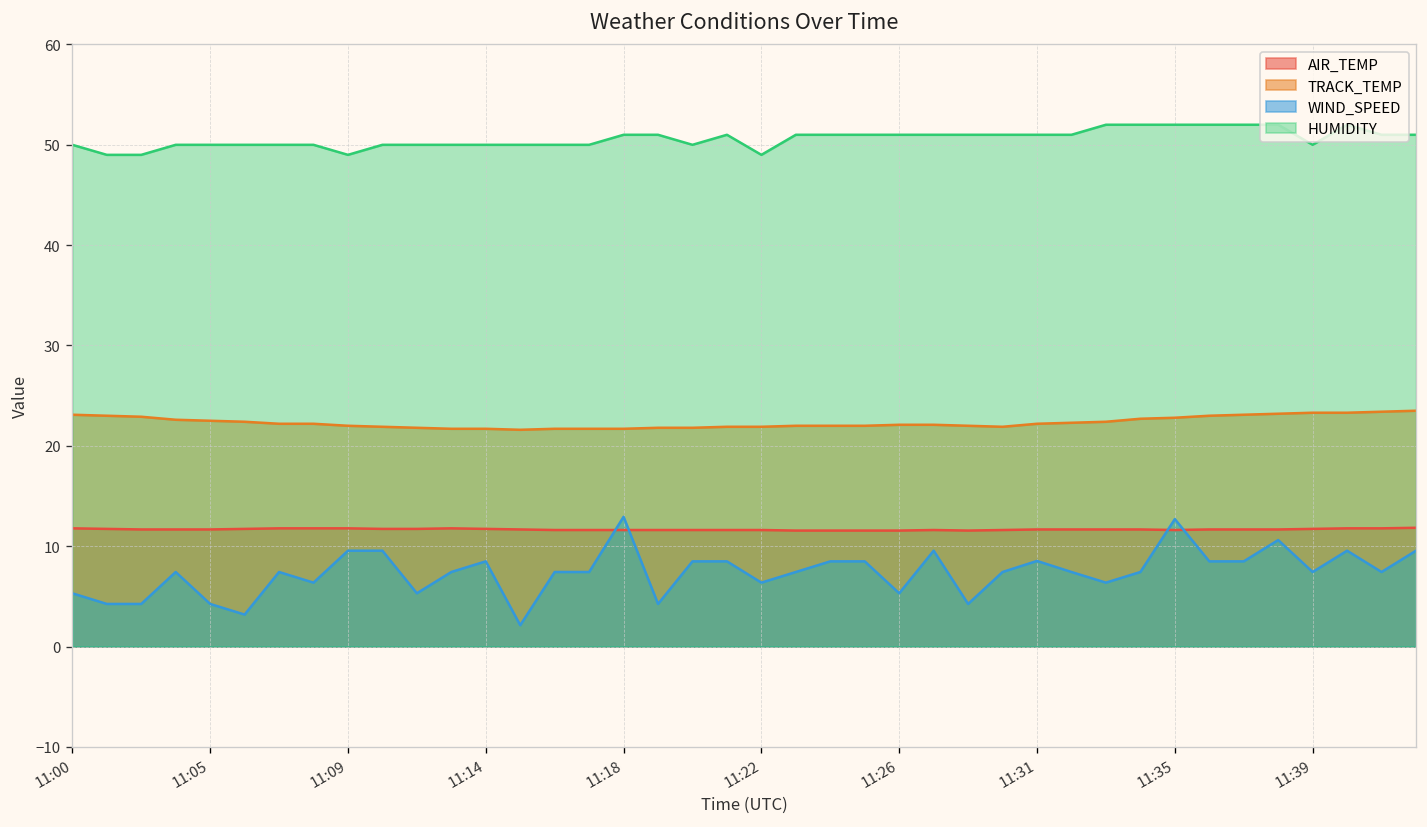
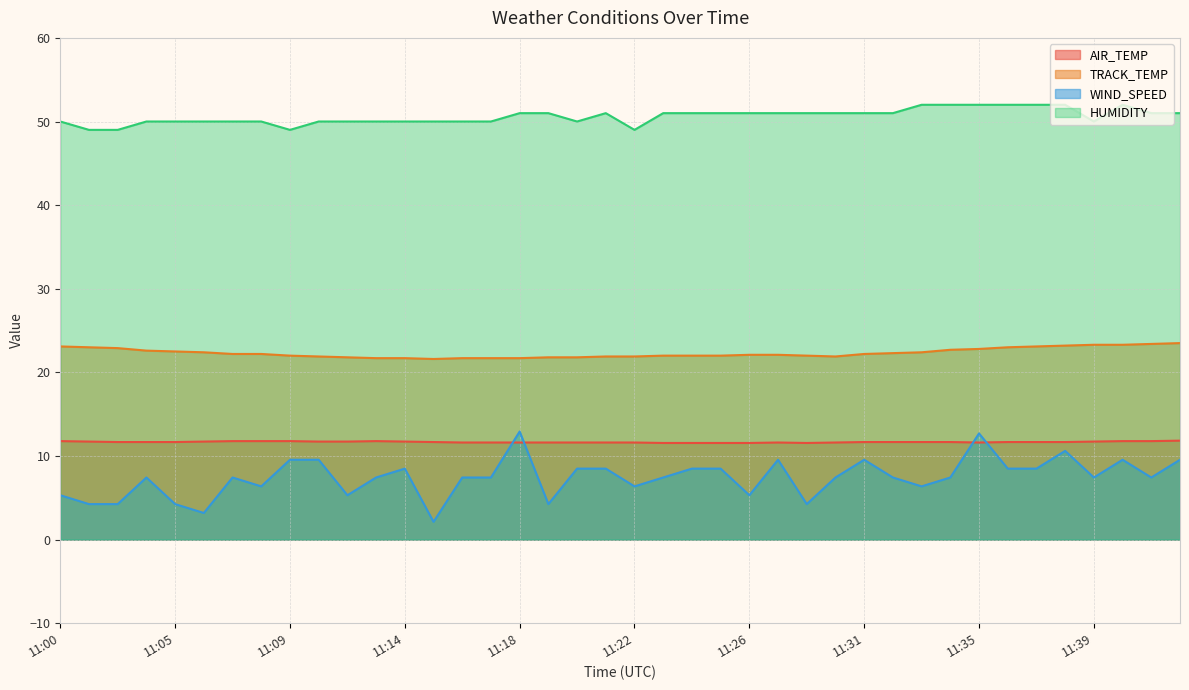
  {
    "WIND_SPEED": {
      "11:00": 5,
      "11:05": 4,
      "11:09": 10,
      "11:14": 8,
      "11:18": 13,
      "11:22": 6,
      "11:26": 5,
-     "11:31": 9,
+     "11:31": 10,
      "11:35": 13,
      "11:39": 7
    },
    "HUMIDITY": {
      "11:00": 50,
      "11:05": 50,
      "11:09": 49,
      "11:14": 50,
      "11:18": 51,
      "11:22": 49,
      "11:26": 51,
      "11:31": 51,
      "11:35": 52
    }
  }
